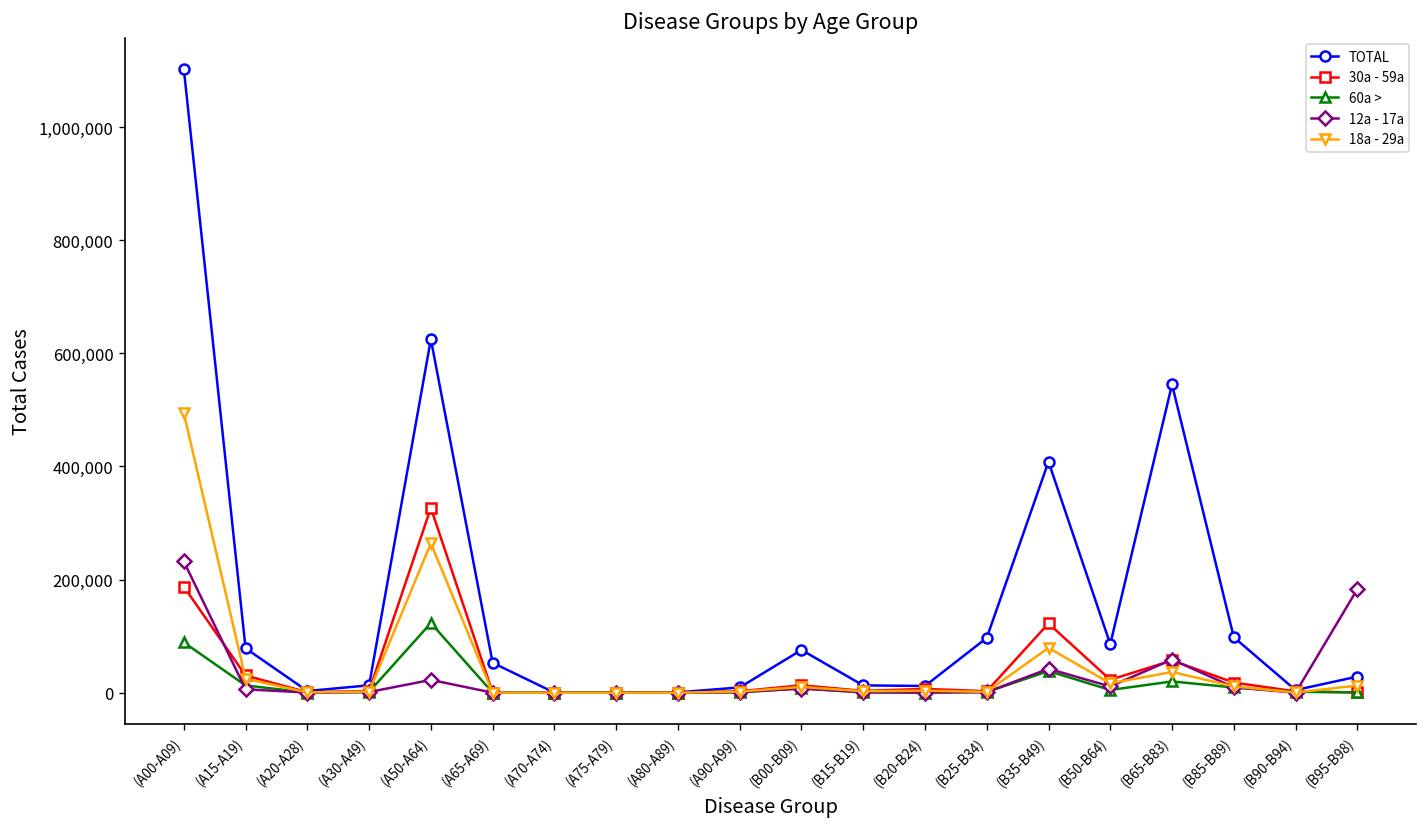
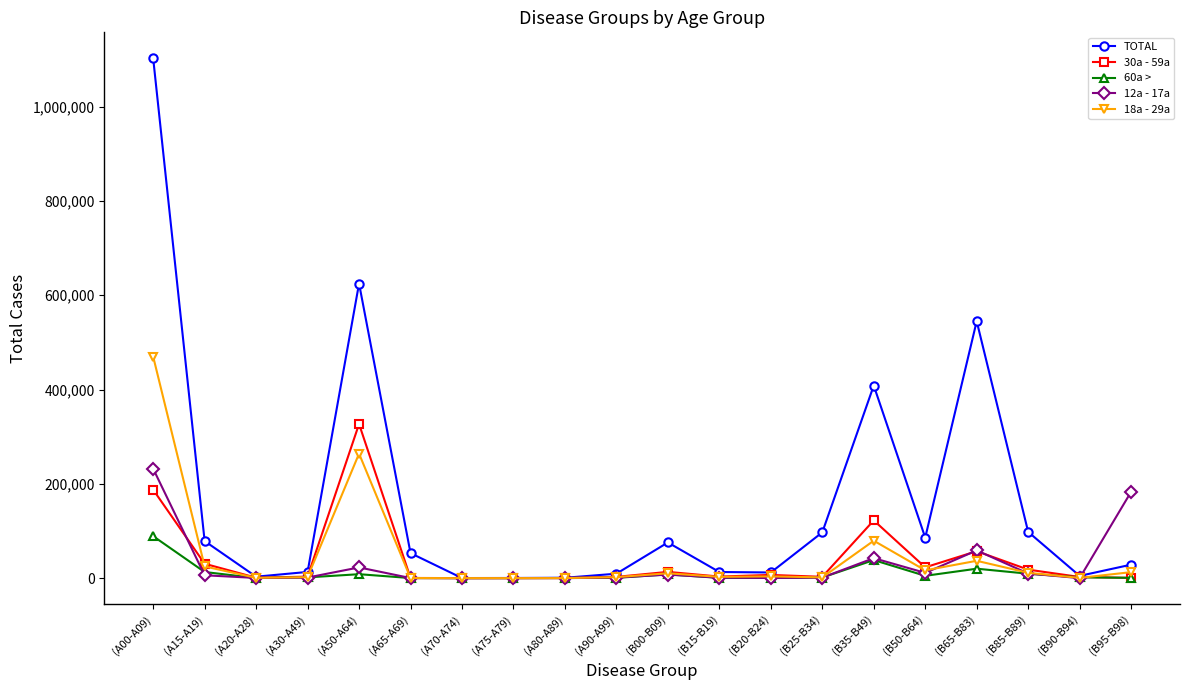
  {
    "TOTAL": {
      "(A00-A09)": "1,100,000",
      "(A15-A19)": "80,000",
      "(A30-A49)": "10,000",
      "(A50-A64)": "620,000",
      "(A65-A69)": "50,000",
      "(A90-A99)": "10,000",
      "(B00-B09)": "80,000",
      "(B15-B19)": "10,000",
      "(B25-B34)": "100,000",
      "(B35-B49)": "410,000",
      "(B50-B64)": "90,000",
      "(B65-B83)": "540,000",
      "(B85-B89)": "100,000",
      "(B95-B98)": "30,000"
    },
    "30a - 59a": {
      "(A00-A09)": "190,000",
      "(A15-A19)": "30,000",
      "(A50-A64)": "330,000",
      "(B35-B49)": "120,000",
      "(B50-B64)": "20,000",
      "(B85-B89)": "20,000"
    },
    "60a >": {
      "(A00-A09)": "90,000",
      "(A15-A19)": "10,000",
-     "(A50-A64)": "120,000",
+     "(A50-A64)": "10,000",
      "(B50-B64)": "0",
      "(B65-B83)": "20,000"
    },
    "12a - 17a": {
      "(A00-A09)": "230,000",
      "(A15-A19)": "10,000",
      "(A50-A64)": "20,000",
      "(B50-B64)": "10,000",
      "(B95-B98)": "180,000"
    },
    "18a - 29a": {
-     "(A00-A09)": "490,000",
+     "(A00-A09)": "470,000",
      "(A15-A19)": "20,000",
      "(A50-A64)": "260,000",
      "(B35-B49)": "80,000",
      "(B50-B64)": "20,000",
      "(B65-B83)": "40,000",
      "(B95-B98)": "10,000"
    }
  }
